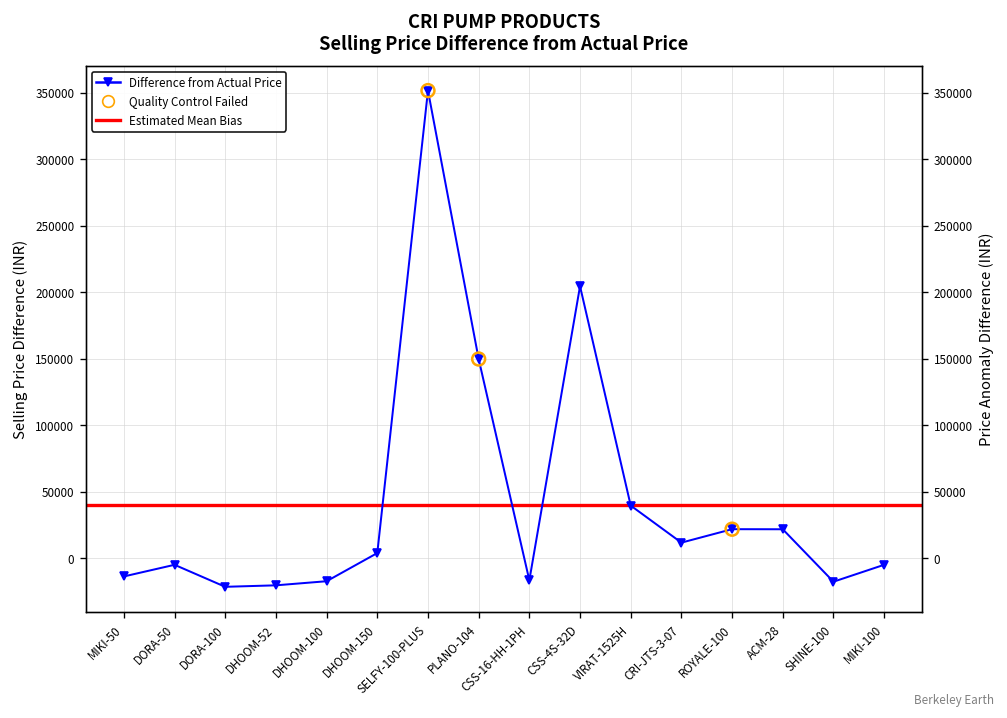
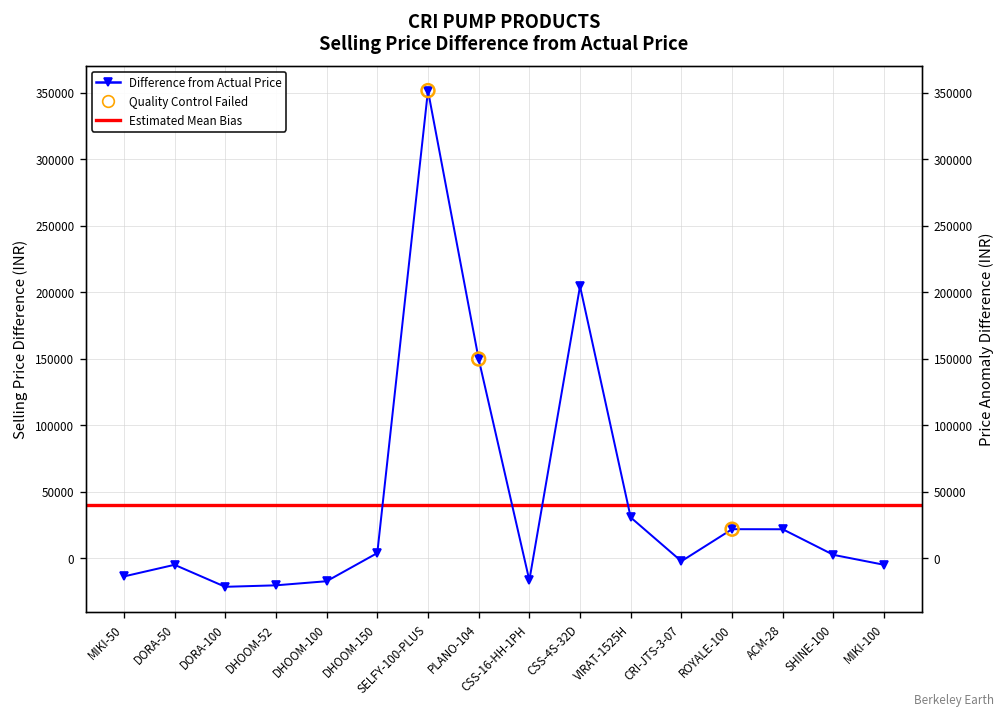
  {
    "Difference from Actual Price": {
      "MIKI-50": -14000,
      "DORA-50": -5000,
      "DORA-100": -22000,
      "DHOOM-52": -20000,
      "DHOOM-100": -17000,
      "DHOOM-150": 4000,
      "CSS-16-HH-1PH": -17000,
      "CSS-4S-32D": 204000,
-     "VIRAT-1525H": 40000,
-     "CRI-JTS-3-07": 12000,
+     "VIRAT-1525H": 31000,
+     "CRI-JTS-3-07": -2000,
      "ACM-28": 22000,
-     "SHINE-100": -18000,
+     "SHINE-100": 2000,
      "MIKI-100": -5000
    }
  }
